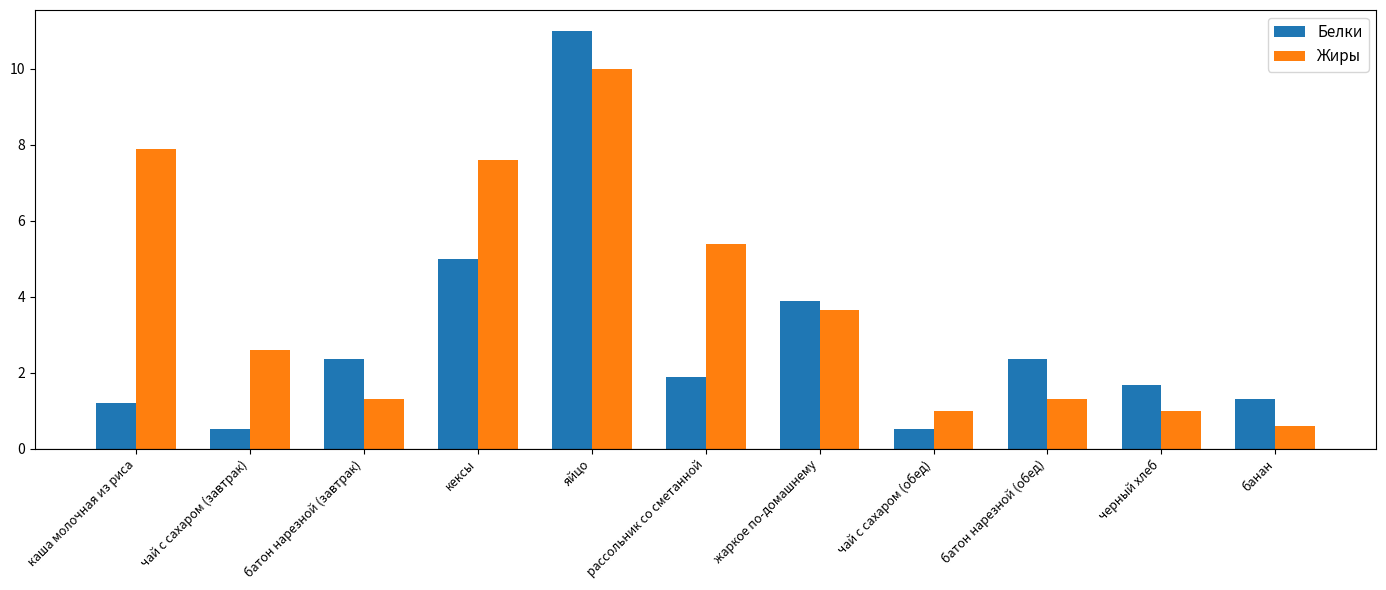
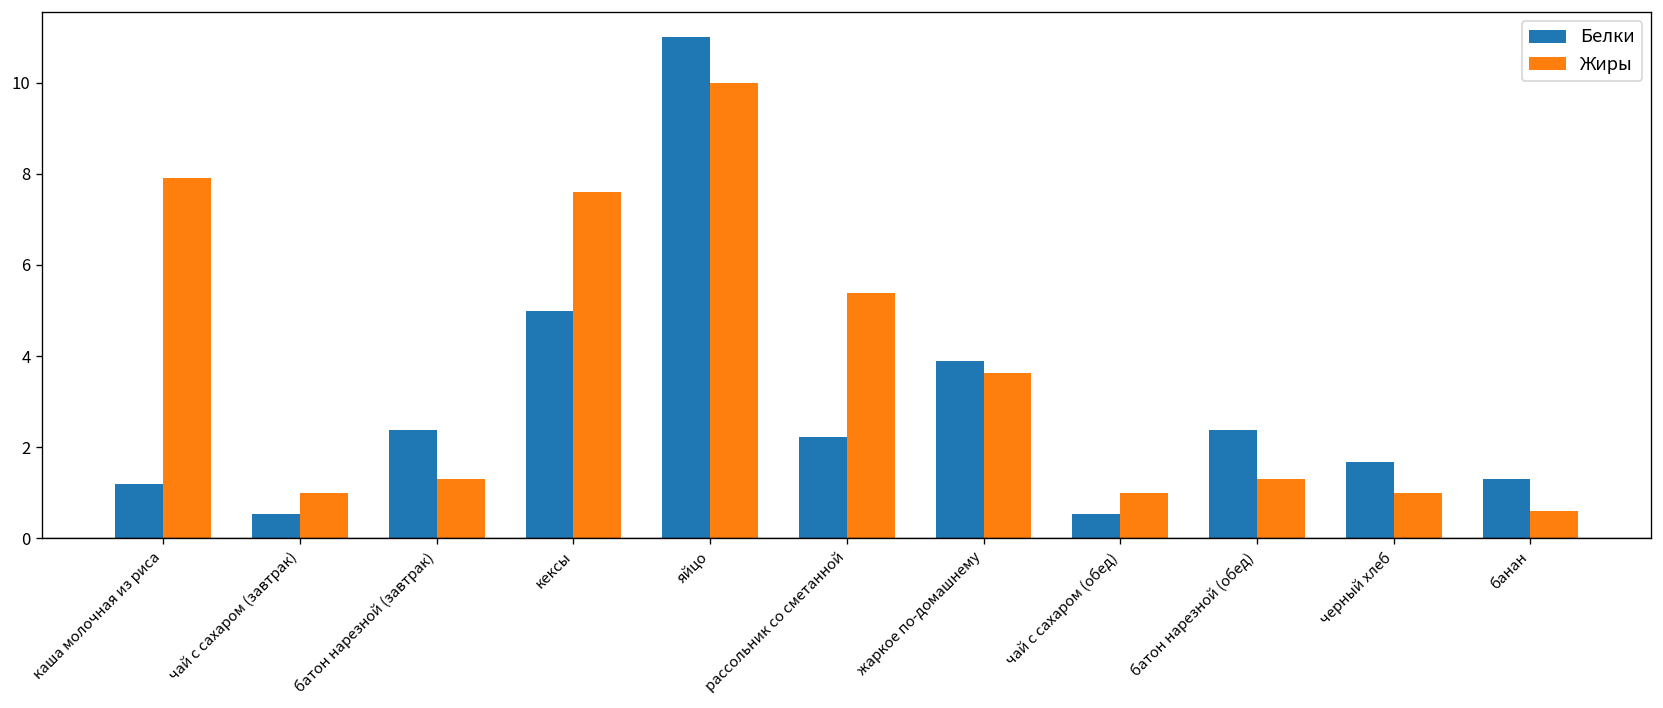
  {
    "Белки": {
      "каша молочная из риса": 1.2,
      "чай с сахаром (завтрак)": 0.5,
      "батон нарезной (завтрак)": 2.4,
      "кексы": 5.0,
      "яйцо": 11.0,
-     "рассольник со сметанной": 1.9,
+     "рассольник со сметанной": 2.2,
      "жаркое по-домашнему": 3.9,
      "чай с сахаром (обед)": 0.5,
      "батон нарезной (обед)": 2.4,
      "черный хлеб": 1.7,
      "банан": 1.3
    },
    "Жиры": {
      "каша молочная из риса": 7.9,
-     "чай с сахаром (завтрак)": 2.6,
+     "чай с сахаром (завтрак)": 1.0,
      "батон нарезной (завтрак)": 1.3,
      "кексы": 7.6,
      "яйцо": 10.0,
      "рассольник со сметанной": 5.4,
      "жаркое по-домашнему": 3.6,
      "чай с сахаром (обед)": 1.0,
      "батон нарезной (обед)": 1.3,
      "черный хлеб": 1.0,
      "банан": 0.6
    }
  }
